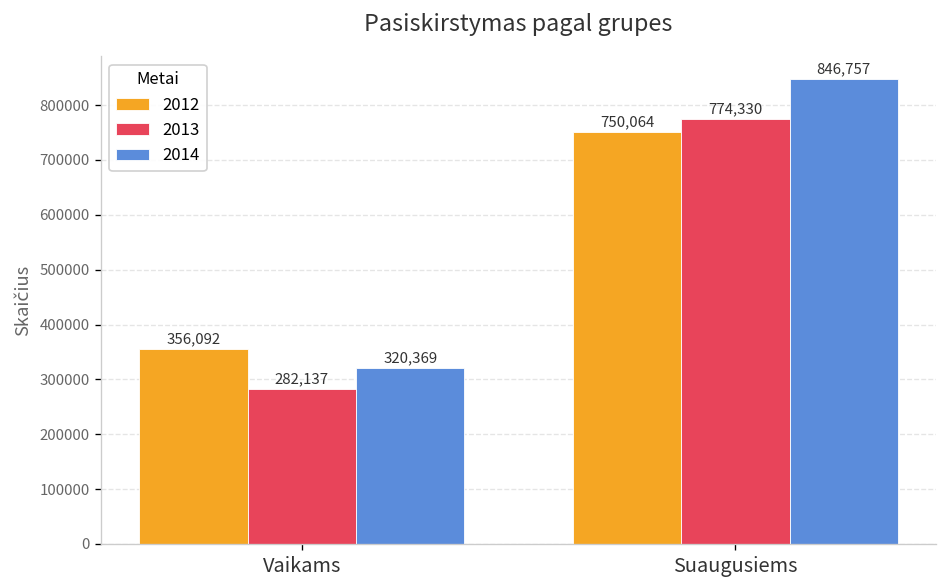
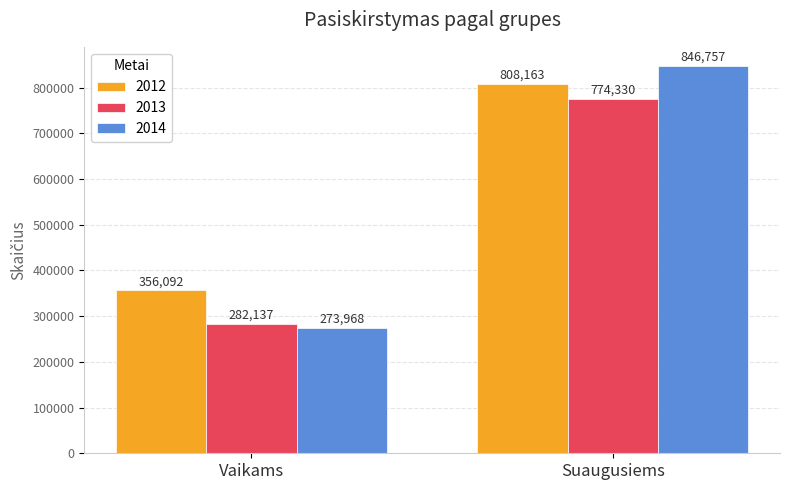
  {
    "2012": {
      "Vaikams": "356,092",
-     "Suaugusiems": "750,064"
+     "Suaugusiems": "808,163"
    },
    "2013": {
      "Vaikams": "282,137",
      "Suaugusiems": "774,330"
    },
    "2014": {
-     "Vaikams": "320,369",
+     "Vaikams": "273,968",
      "Suaugusiems": "846,757"
    }
  }
